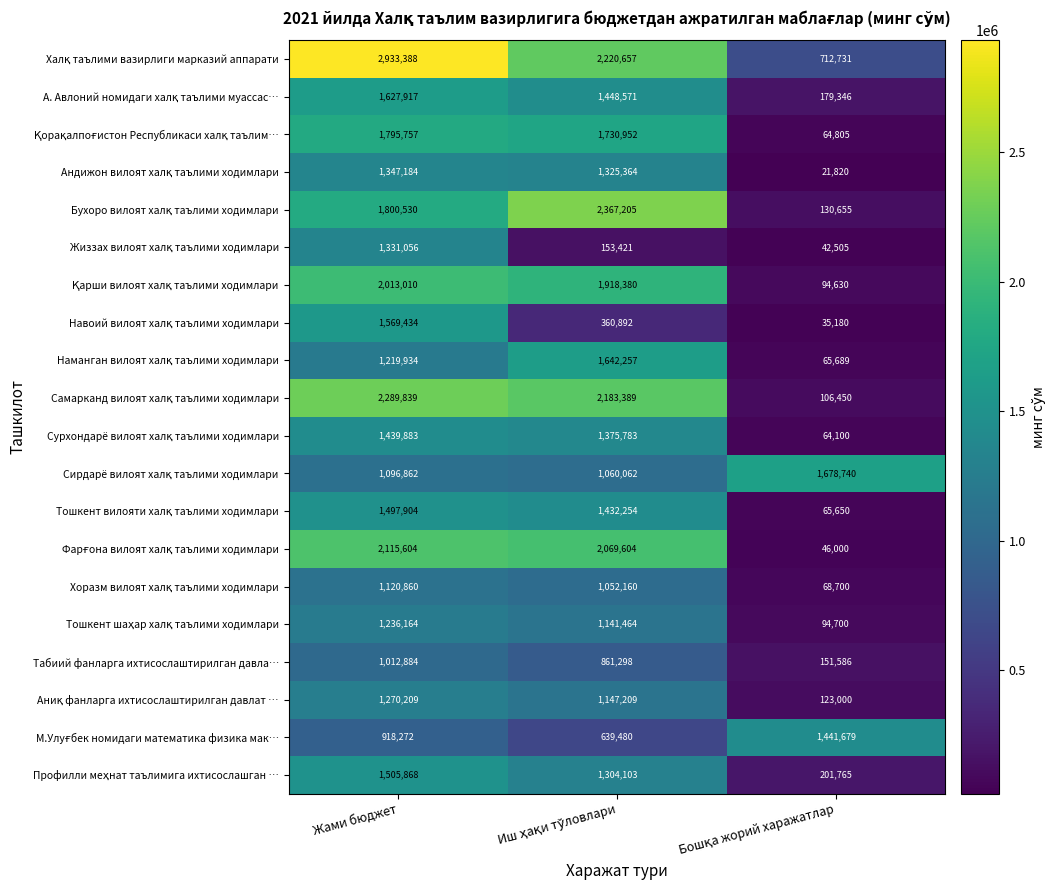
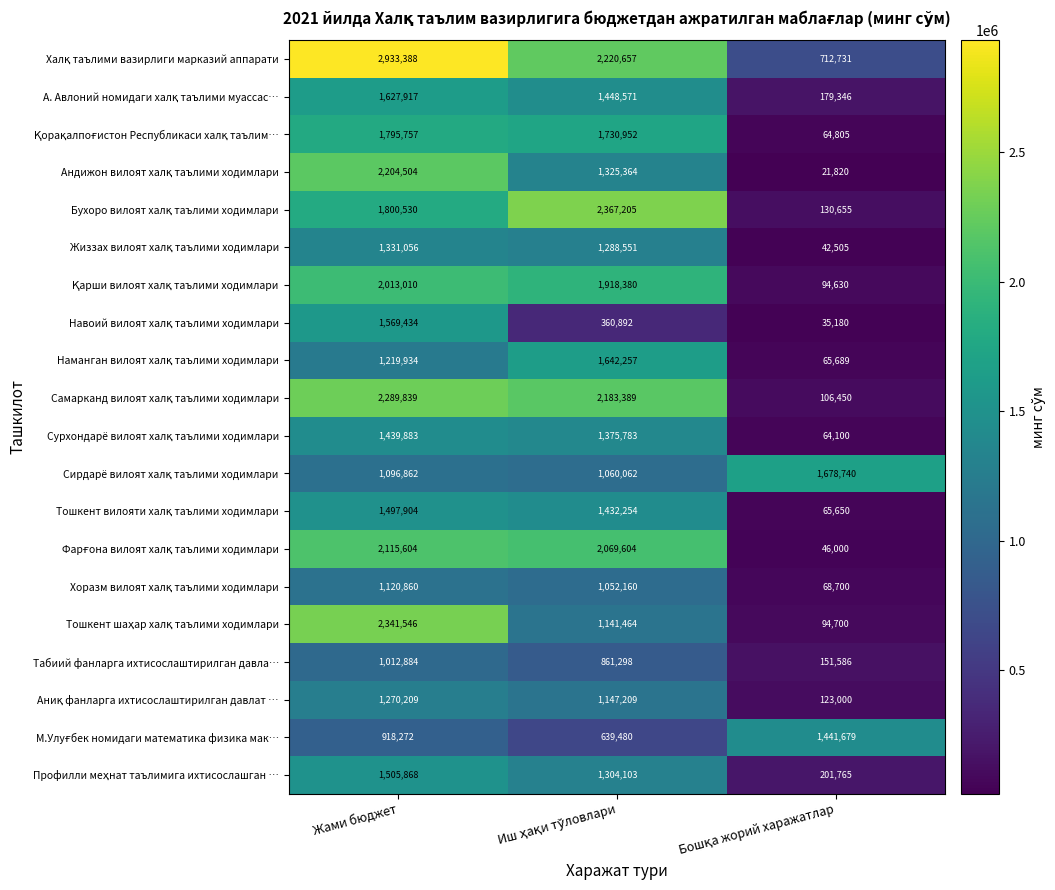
  {
    "Халқ таълими вазирлиги марказий аппарати": {
      "Жами бюджет": "2,933,388",
      "Иш ҳақи тўловлари": "2,220,657",
      "Бошқа жорий харажатлар": "712,731"
    },
    "А. Авлоний номидаги халқ таълими муассас…": {
      "Жами бюджет": "1,627,917",
      "Иш ҳақи тўловлари": "1,448,571",
      "Бошқа жорий харажатлар": "179,346"
    },
    "Қорақалпоғистон Республикаси халқ таълим…": {
      "Жами бюджет": "1,795,757",
      "Иш ҳақи тўловлари": "1,730,952",
      "Бошқа жорий харажатлар": "64,805"
    },
    "Андижон вилоят халқ таълими ходимлари": {
-     "Жами бюджет": "1,347,184",
+     "Жами бюджет": "2,204,504",
      "Иш ҳақи тўловлари": "1,325,364",
      "Бошқа жорий харажатлар": "21,820"
    },
    "Бухоро вилоят халқ таълими ходимлари": {
      "Жами бюджет": "1,800,530",
      "Иш ҳақи тўловлари": "2,367,205",
      "Бошқа жорий харажатлар": "130,655"
    },
    "Жиззах вилоят халқ таълими ходимлари": {
      "Жами бюджет": "1,331,056",
-     "Иш ҳақи тўловлари": "153,421",
+     "Иш ҳақи тўловлари": "1,288,551",
      "Бошқа жорий харажатлар": "42,505"
    },
    "Қарши вилоят халқ таълими ходимлари": {
      "Жами бюджет": "2,013,010",
      "Иш ҳақи тўловлари": "1,918,380",
      "Бошқа жорий харажатлар": "94,630"
    },
    "Навоий вилоят халқ таълими ходимлари": {
      "Жами бюджет": "1,569,434",
      "Иш ҳақи тўловлари": "360,892",
      "Бошқа жорий харажатлар": "35,180"
    },
    "Наманган вилоят халқ таълими ходимлари": {
      "Жами бюджет": "1,219,934",
      "Иш ҳақи тўловлари": "1,642,257",
      "Бошқа жорий харажатлар": "65,689"
    },
    "Самарканд вилоят халқ таълими ходимлари": {
      "Жами бюджет": "2,289,839",
      "Иш ҳақи тўловлари": "2,183,389",
      "Бошқа жорий харажатлар": "106,450"
    },
    "Сурхондарё вилоят халқ таълими ходимлари": {
      "Жами бюджет": "1,439,883",
      "Иш ҳақи тўловлари": "1,375,783",
      "Бошқа жорий харажатлар": "64,100"
    },
    "Сирдарё вилоят халқ таълими ходимлари": {
      "Жами бюджет": "1,096,862",
      "Иш ҳақи тўловлари": "1,060,062",
      "Бошқа жорий харажатлар": "1,678,740"
    },
    "Тошкент вилояти халқ таълими ходимлари": {
      "Жами бюджет": "1,497,904",
      "Иш ҳақи тўловлари": "1,432,254",
      "Бошқа жорий харажатлар": "65,650"
    },
    "Фарғона вилоят халқ таълими ходимлари": {
      "Жами бюджет": "2,115,604",
      "Иш ҳақи тўловлари": "2,069,604",
      "Бошқа жорий харажатлар": "46,000"
    },
    "Хоразм вилоят халқ таълими ходимлари": {
      "Жами бюджет": "1,120,860",
      "Иш ҳақи тўловлари": "1,052,160",
      "Бошқа жорий харажатлар": "68,700"
    },
    "Тошкент шаҳар халқ таълими ходимлари": {
-     "Жами бюджет": "1,236,164",
+     "Жами бюджет": "2,341,546",
      "Иш ҳақи тўловлари": "1,141,464",
      "Бошқа жорий харажатлар": "94,700"
    },
    "Табиий фанларга ихтисослаштирилган давла…": {
      "Жами бюджет": "1,012,884",
      "Иш ҳақи тўловлари": "861,298",
      "Бошқа жорий харажатлар": "151,586"
    },
    "Аниқ фанларга ихтисослаштирилган давлат …": {
      "Жами бюджет": "1,270,209",
      "Иш ҳақи тўловлари": "1,147,209",
      "Бошқа жорий харажатлар": "123,000"
    },
    "М.Улуғбек номидаги математика физика мак…": {
      "Жами бюджет": "918,272",
      "Иш ҳақи тўловлари": "639,480",
      "Бошқа жорий харажатлар": "1,441,679"
    },
    "Профилли меҳнат таълимига ихтисослашган …": {
      "Жами бюджет": "1,505,868",
      "Иш ҳақи тўловлари": "1,304,103",
      "Бошқа жорий харажатлар": "201,765"
    }
  }
